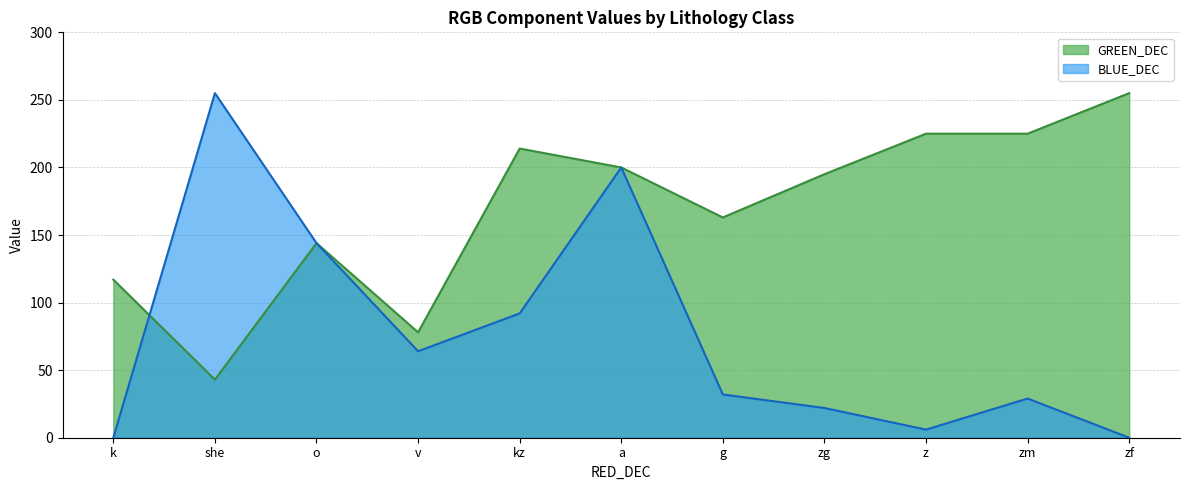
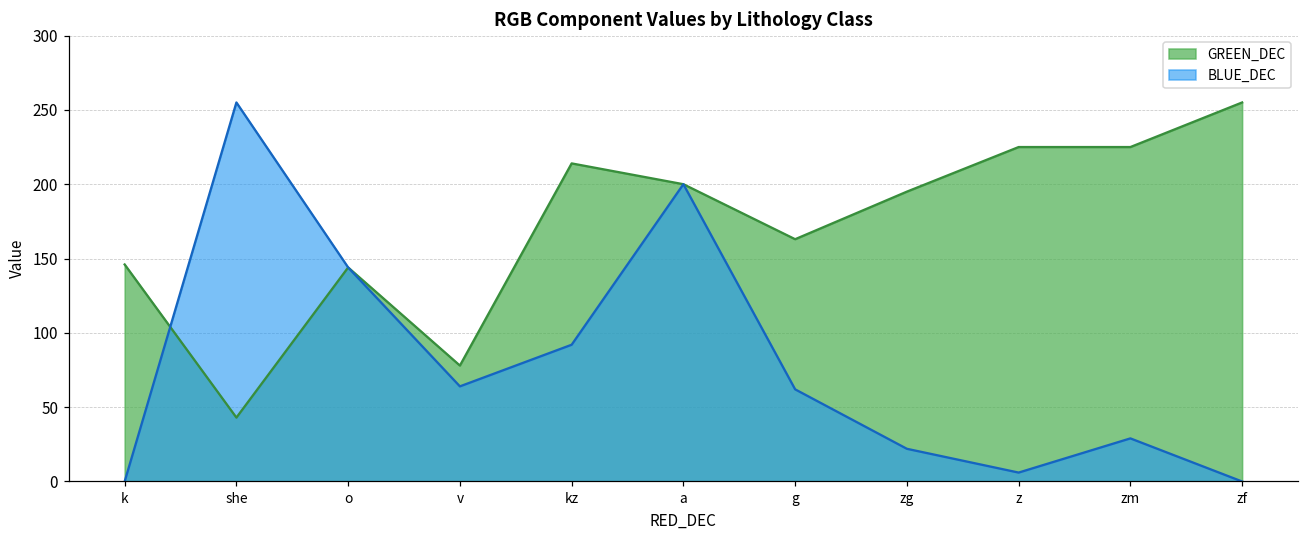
  {
    "GREEN_DEC": {
-     "k": 117,
+     "k": 146,
      "she": 43,
      "v": 78,
      "kz": 214,
      "g": 163,
      "zg": 195,
      "z": 225,
      "zm": 225,
      "zf": 255
    },
    "BLUE_DEC": {
      "k": 0,
      "she": 255,
      "v": 64,
      "kz": 92,
-     "g": 32,
+     "g": 62,
      "zg": 22,
      "z": 6,
      "zm": 29,
      "zf": 0
    }
  }
